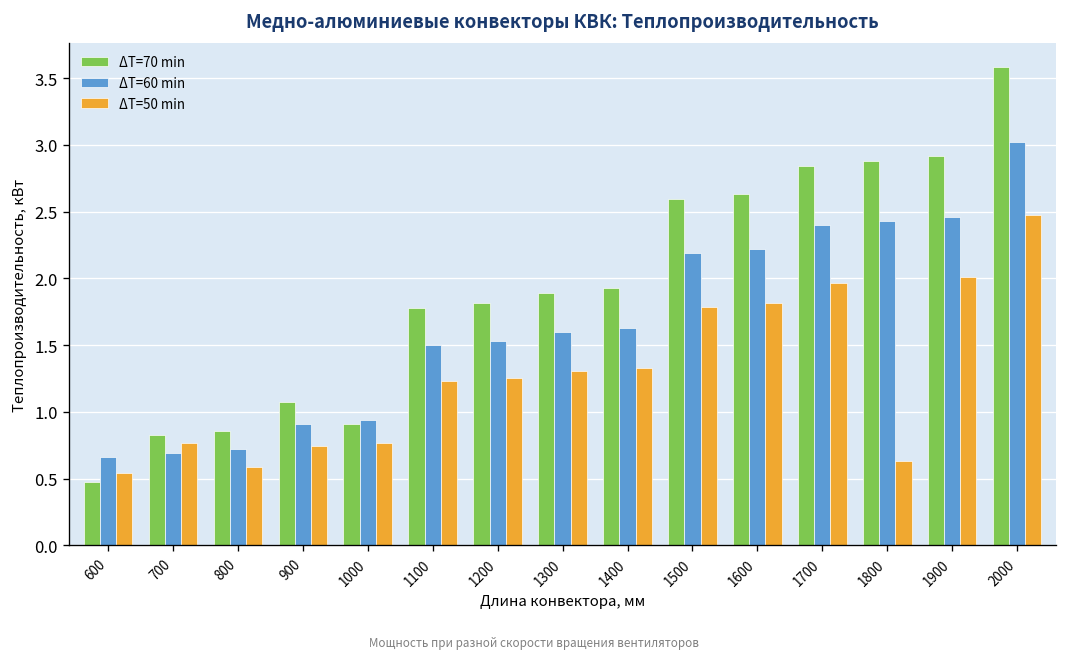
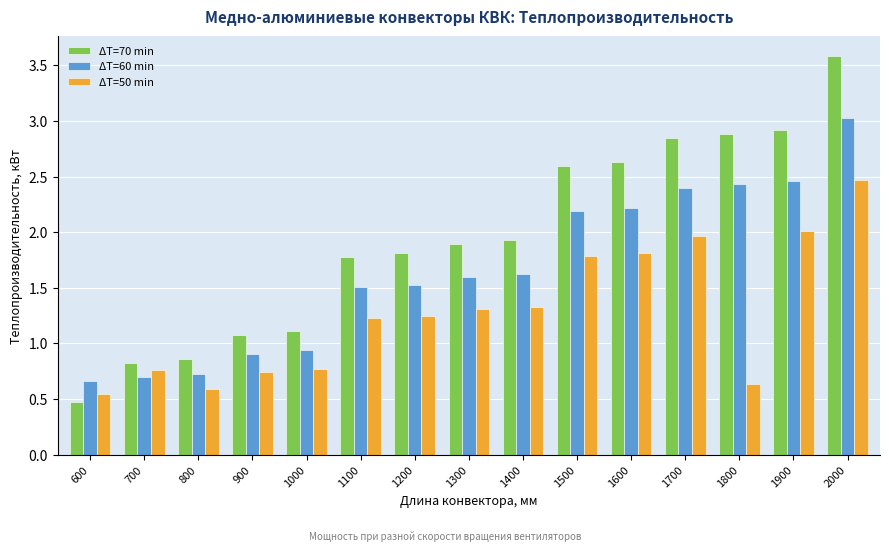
  {
    "ΔT=70 min": {
      "600": 0.47,
      "700": 0.82,
      "800": 0.86,
      "900": 1.07,
-     "1000": 0.91,
+     "1000": 1.11,
      "1100": 1.78,
      "1200": 1.81,
      "1300": 1.89,
      "1400": 1.93,
      "1500": 2.59,
      "1600": 2.63,
      "1700": 2.84,
      "1800": 2.88,
      "1900": 2.92,
      "2000": 3.58
    },
    "ΔT=60 min": {
      "600": 0.66,
      "700": 0.70,
      "800": 0.72,
      "900": 0.91,
      "1000": 0.94,
      "1100": 1.50,
      "1200": 1.53,
      "1300": 1.60,
      "1400": 1.63,
      "1500": 2.19,
      "1600": 2.22,
      "1700": 2.40,
      "1800": 2.43,
      "1900": 2.46,
      "2000": 3.02
    },
    "ΔT=50 min": {
      "600": 0.54,
      "700": 0.77,
      "800": 0.59,
      "900": 0.74,
      "1000": 0.77,
      "1100": 1.23,
      "1200": 1.25,
      "1300": 1.31,
      "1400": 1.33,
      "1500": 1.79,
      "1600": 1.81,
      "1700": 1.96,
      "1800": 0.63,
      "1900": 2.01,
      "2000": 2.47
    }
  }
